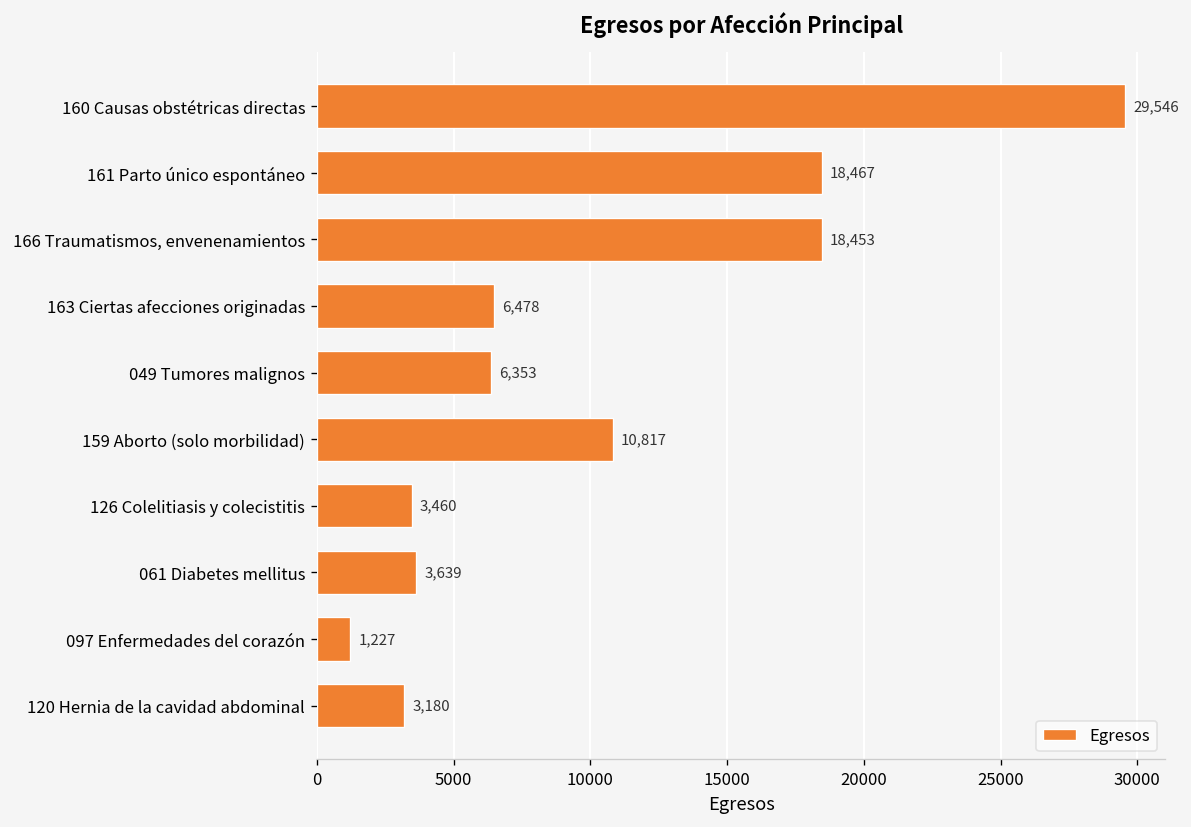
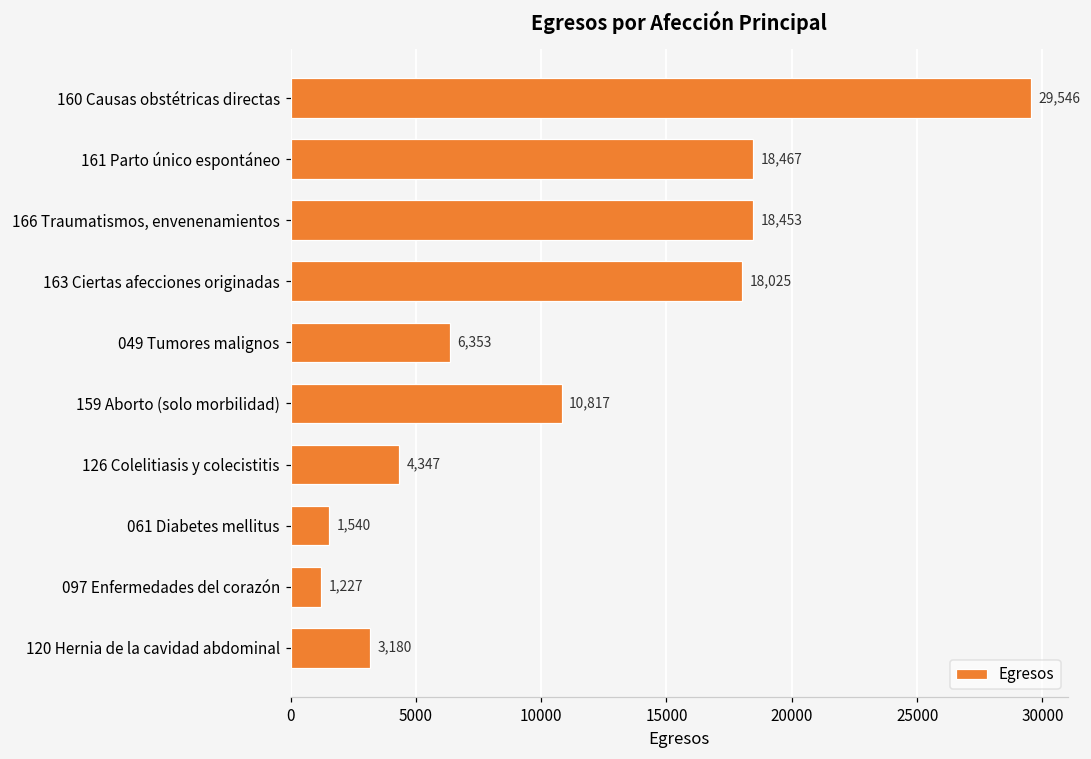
  {
    "160 Causas obstétricas directas": "29,546",
    "161 Parto único espontáneo": "18,467",
    "166 Traumatismos, envenenamientos": "18,453",
-   "163 Ciertas afecciones originadas": "6,478",
+   "163 Ciertas afecciones originadas": "18,025",
    "049 Tumores malignos": "6,353",
    "159 Aborto (solo morbilidad)": "10,817",
-   "126 Colelitiasis y colecistitis": "3,460",
-   "061 Diabetes mellitus": "3,639",
+   "126 Colelitiasis y colecistitis": "4,347",
+   "061 Diabetes mellitus": "1,540",
    "097 Enfermedades del corazón": "1,227",
    "120 Hernia de la cavidad abdominal": "3,180"
  }
